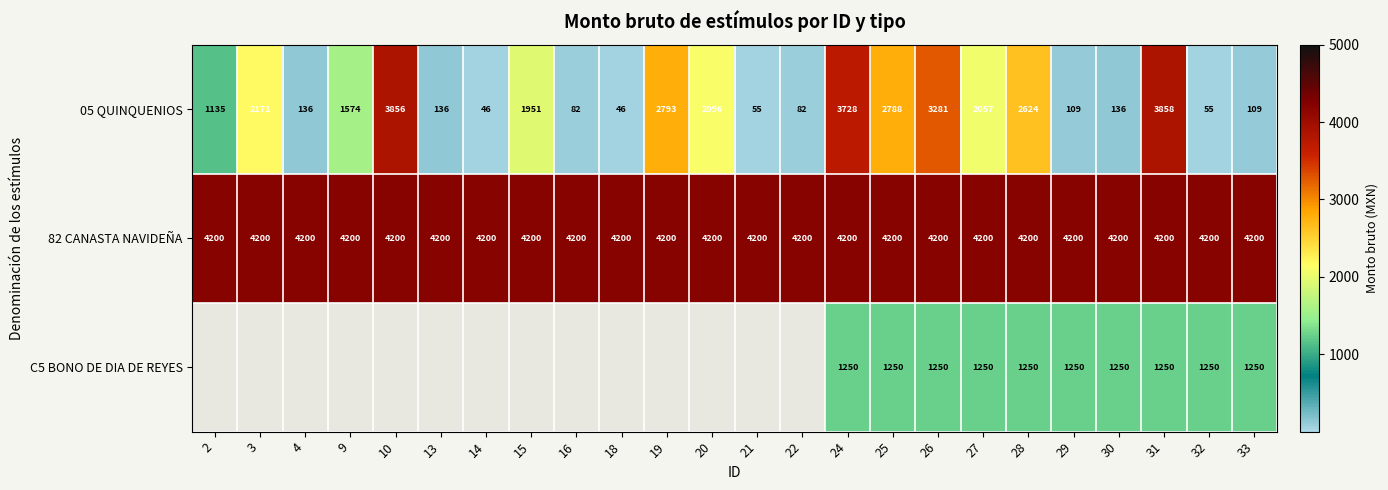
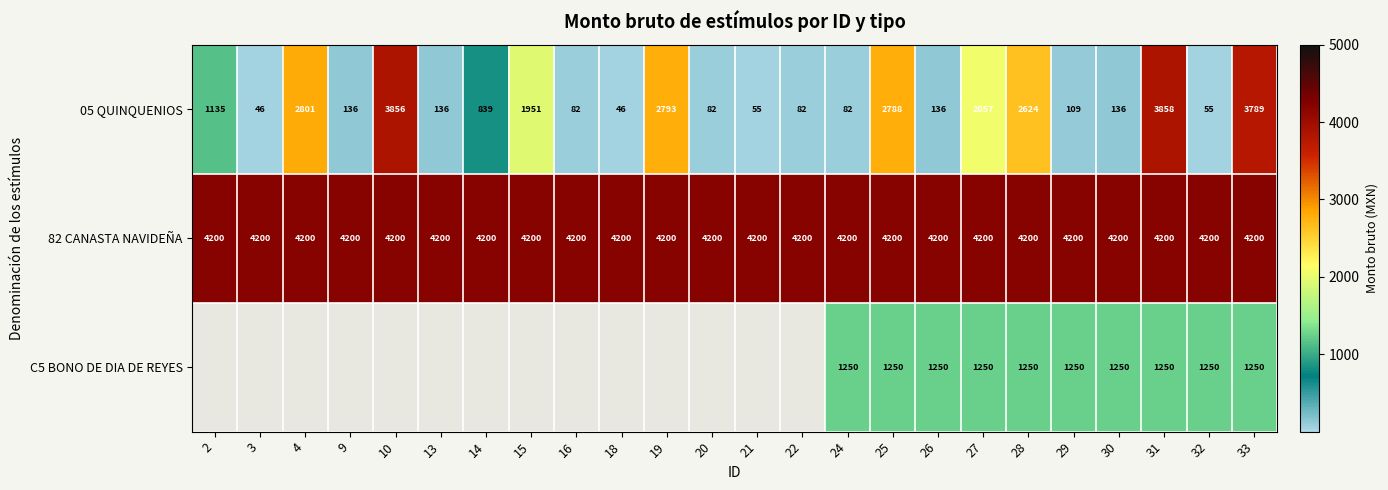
  {
    "05 QUINQUENIOS": {
      "2": 1135,
-     "3": 2171,
-     "4": 136,
-     "9": 1574,
+     "3": 46,
+     "4": 2801,
+     "9": 136,
      "10": 3856,
      "13": 136,
-     "14": 46,
+     "14": 839,
      "15": 1951,
      "16": 82,
      "18": 46,
      "19": 2793,
-     "20": 2096,
+     "20": 82,
      "21": 55,
      "22": 82,
-     "24": 3728,
+     "24": 82,
      "25": 2788,
-     "26": 3281,
+     "26": 136,
      "27": 2057,
      "28": 2624,
      "29": 109,
      "30": 136,
      "31": 3858,
      "32": 55,
-     "33": 109
+     "33": 3789
    },
    "82 CANASTA NAVIDEÑA": {
      "2": 4200,
      "3": 4200,
      "4": 4200,
      "9": 4200,
      "10": 4200,
      "13": 4200,
      "14": 4200,
      "15": 4200,
      "16": 4200,
      "18": 4200,
      "19": 4200,
      "20": 4200,
      "21": 4200,
      "22": 4200,
      "24": 4200,
      "25": 4200,
      "26": 4200,
      "27": 4200,
      "28": 4200,
      "29": 4200,
      "30": 4200,
      "31": 4200,
      "32": 4200,
      "33": 4200
    },
    "C5 BONO DE DIA DE REYES": {
      "24": 1250,
      "25": 1250,
      "26": 1250,
      "27": 1250,
      "28": 1250,
      "29": 1250,
      "30": 1250,
      "31": 1250,
      "32": 1250,
      "33": 1250
    }
  }
